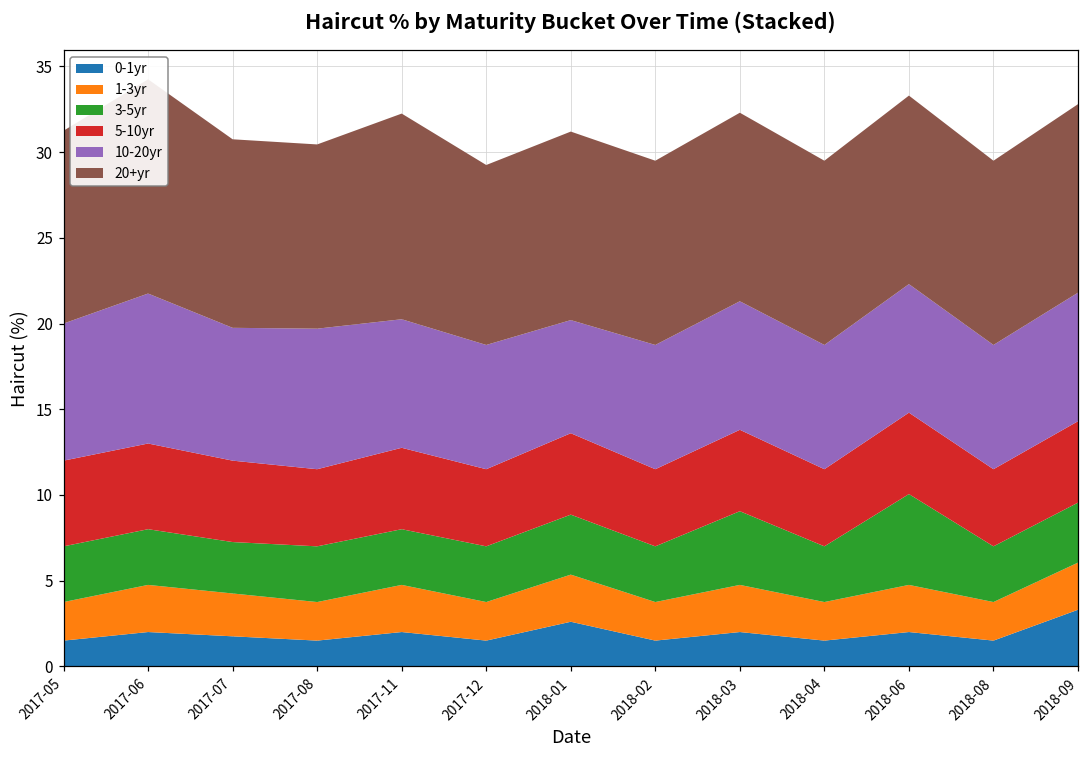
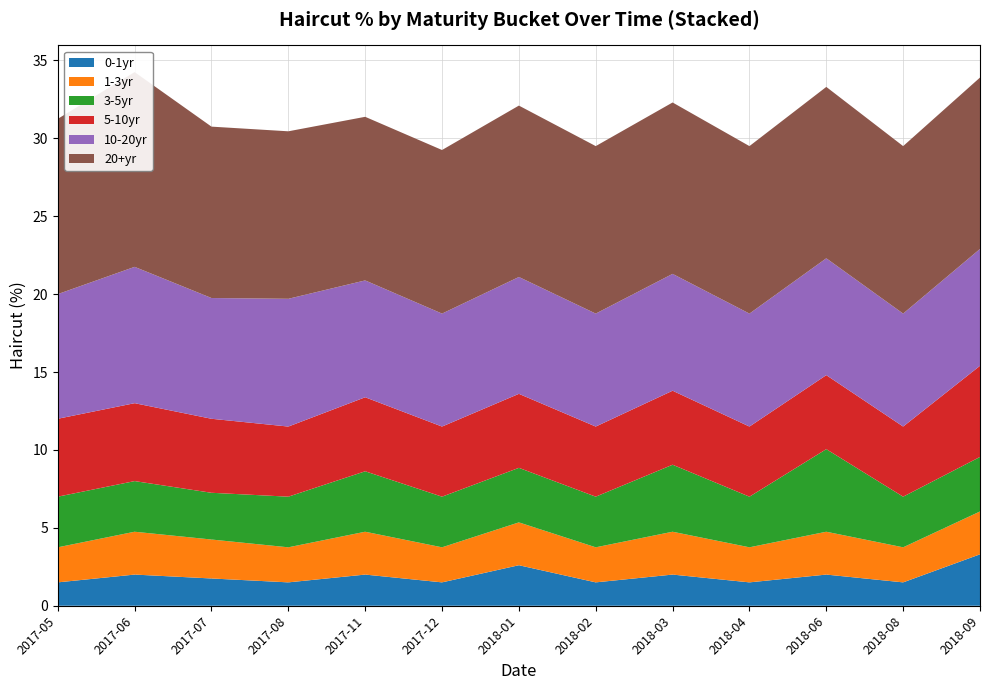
  {
    "3-5yr": {
-     "2017-11": 3.3
+     "2017-11": 3.9
    },
    "5-10yr": {
-     "2018-09": 4.8
+     "2018-09": 5.9
    },
    "10-20yr": {
-     "2018-01": 6.6
+     "2018-01": 7.5
    },
    "20+yr": {
      "2017-05": 11.3,
      "2017-07": 11.0,
      "2017-08": 10.8,
-     "2017-11": 12.0,
+     "2017-11": 10.5,
      "2017-12": 10.5,
      "2018-01": 11.0,
      "2018-02": 10.8,
      "2018-03": 11.0,
      "2018-04": 10.8,
      "2018-06": 11.0,
      "2018-08": 10.8,
      "2018-09": 11.0
    }
  }
